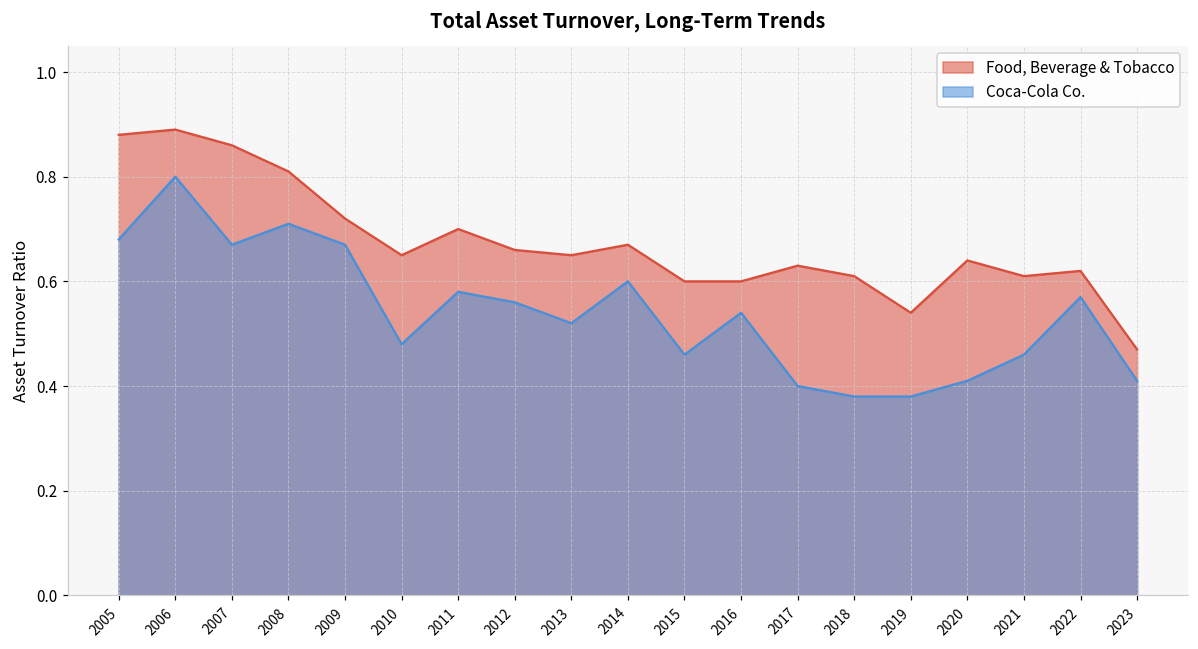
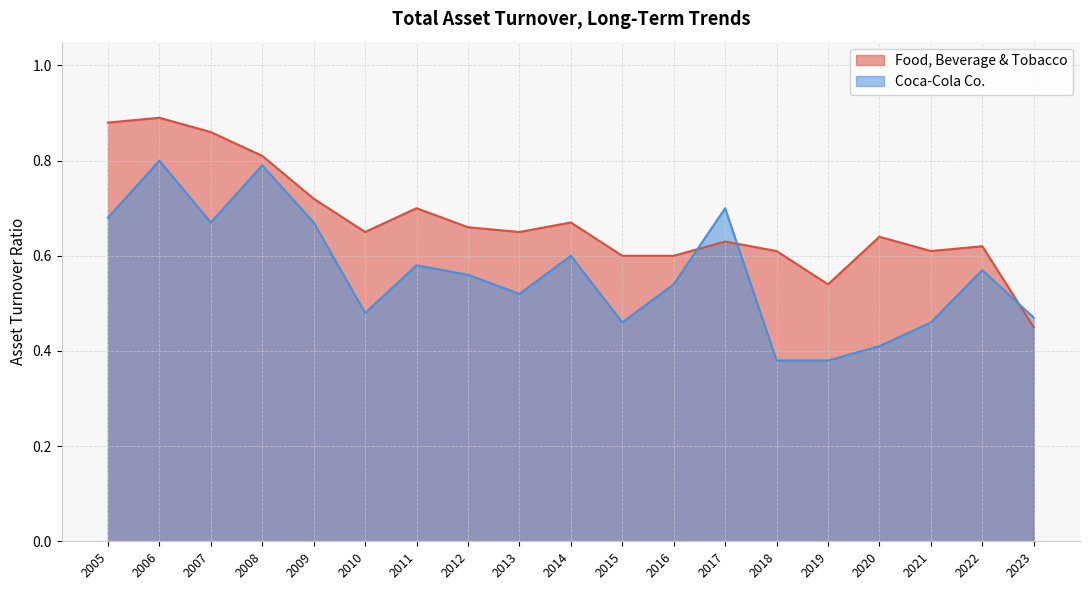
  {
    "Food, Beverage & Tobacco": {
      "2005": 0.88,
      "2006": 0.89,
      "2007": 0.86,
      "2008": 0.81,
      "2009": 0.72,
      "2010": 0.65,
      "2011": 0.70,
      "2012": 0.66,
      "2013": 0.65,
      "2014": 0.67,
      "2015": 0.60,
      "2016": 0.60,
      "2017": 0.63,
      "2018": 0.61,
      "2019": 0.54,
      "2020": 0.64,
      "2021": 0.61,
      "2022": 0.62,
-     "2023": 0.47
+     "2023": 0.45
    },
    "Coca-Cola Co.": {
      "2005": 0.68,
      "2006": 0.80,
      "2007": 0.67,
-     "2008": 0.71,
+     "2008": 0.79,
      "2009": 0.67,
      "2010": 0.48,
      "2011": 0.58,
      "2012": 0.56,
      "2013": 0.52,
      "2014": 0.60,
      "2015": 0.46,
      "2016": 0.54,
-     "2017": 0.4,
+     "2017": 0.7,
      "2018": 0.38,
      "2019": 0.38,
      "2020": 0.41,
      "2021": 0.46,
      "2022": 0.57,
-     "2023": 0.41
+     "2023": 0.47
    }
  }
